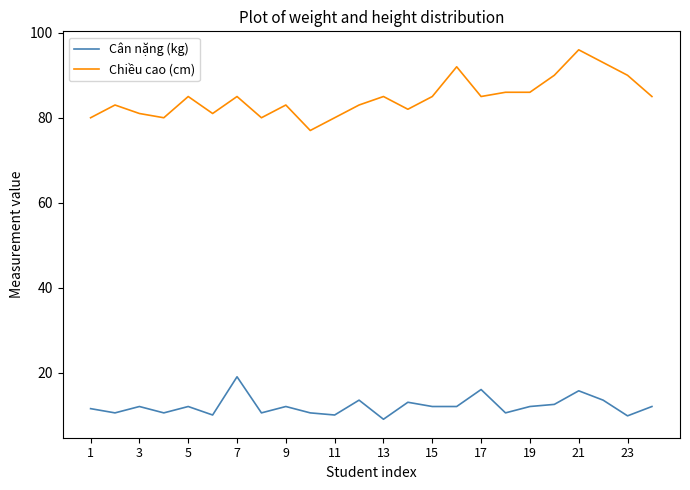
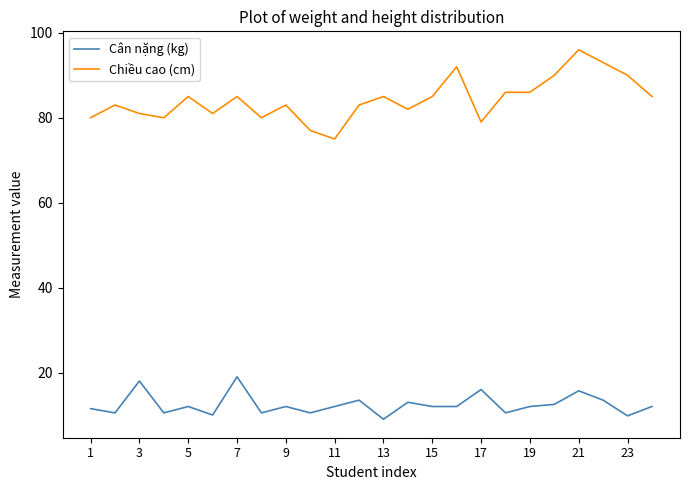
  {
    "Cân nặng (kg)": {
      "1": 12,
-     "3": 12,
+     "3": 18,
      "5": 12,
      "7": 19,
      "9": 12,
-     "11": 10,
+     "11": 12,
      "13": 9,
      "15": 12,
      "17": 16,
      "19": 12,
      "21": 16,
      "23": 10
    },
    "Chiều cao (cm)": {
      "1": 80,
      "3": 81,
      "5": 85,
      "7": 85,
      "9": 83,
-     "11": 80,
+     "11": 75,
      "13": 85,
      "15": 85,
-     "17": 85,
+     "17": 79,
      "19": 86,
      "21": 96,
      "23": 90
    }
  }
